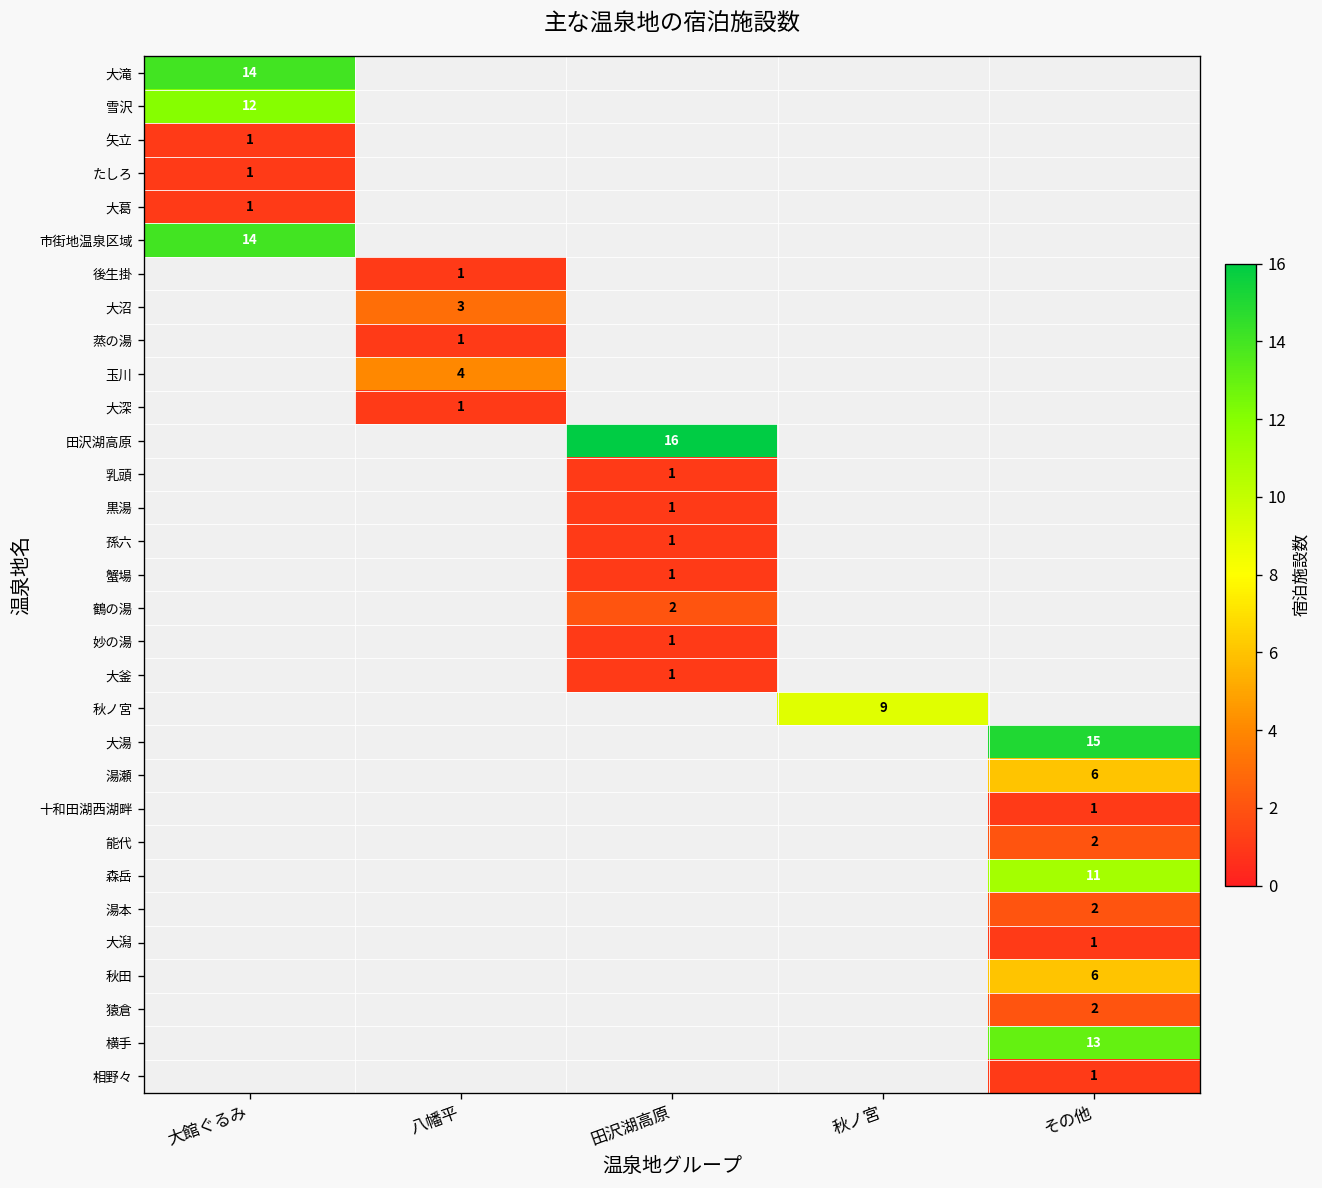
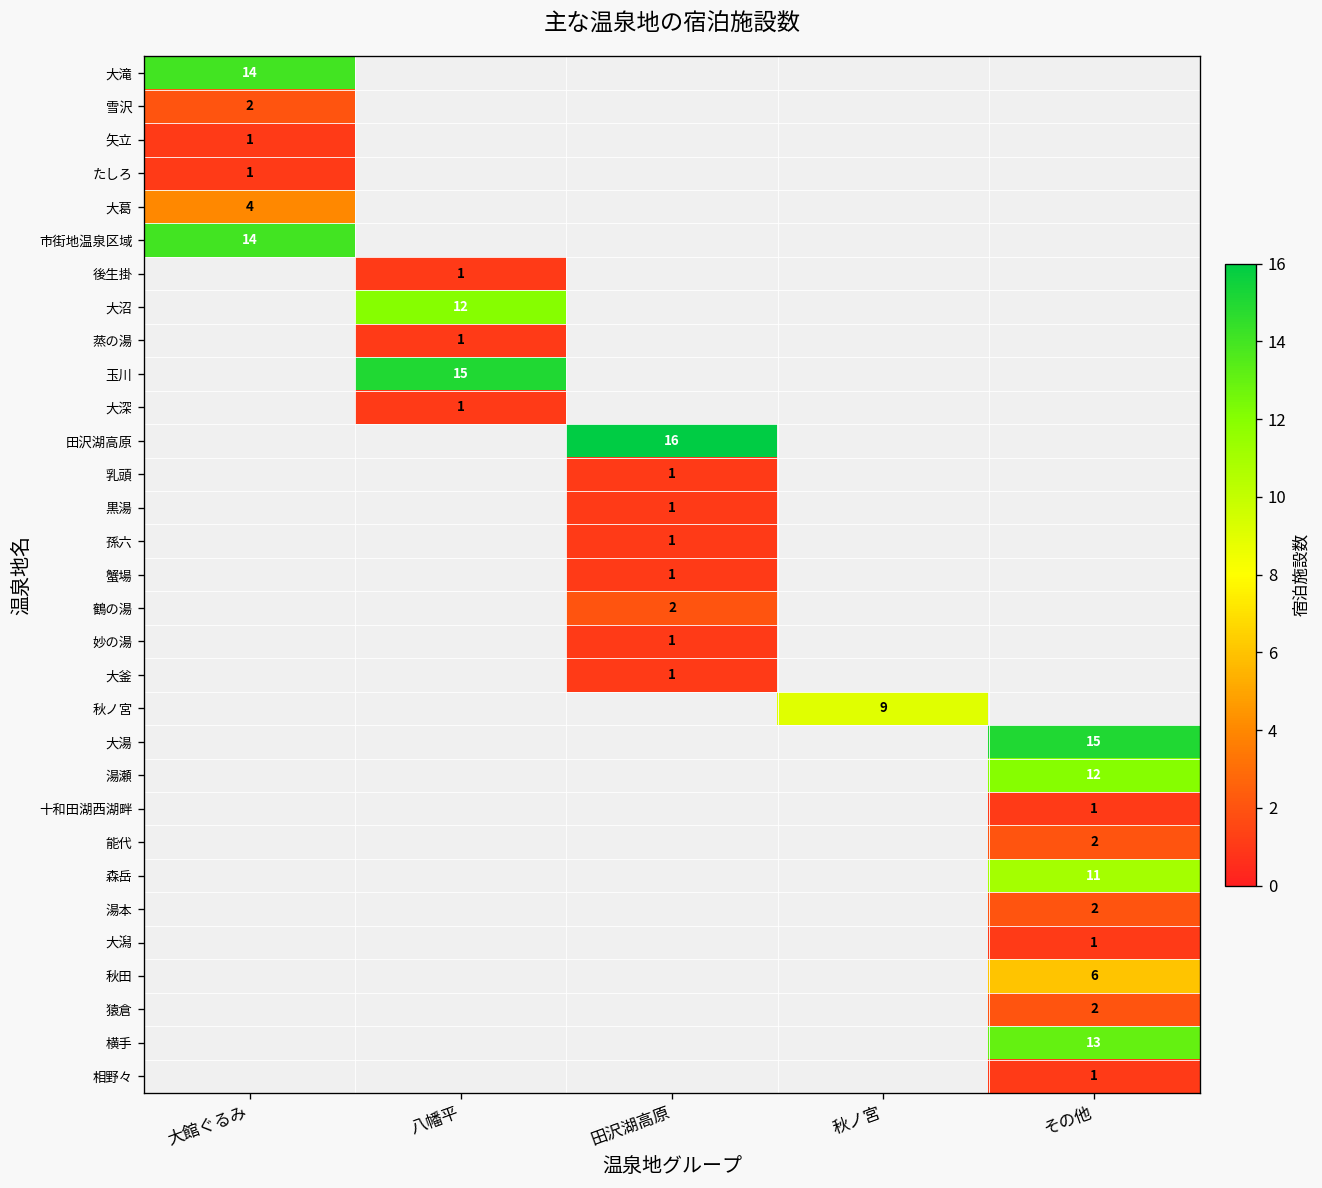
  {
    "大滝": {
      "大館ぐるみ": 14
    },
    "雪沢": {
-     "大館ぐるみ": 12
+     "大館ぐるみ": 2
    },
    "矢立": {
      "大館ぐるみ": 1
    },
    "たしろ": {
      "大館ぐるみ": 1
    },
    "大葛": {
-     "大館ぐるみ": 1
+     "大館ぐるみ": 4
    },
    "市街地温泉区域": {
      "大館ぐるみ": 14
    },
    "後生掛": {
      "八幡平": 1
    },
    "大沼": {
-     "八幡平": 3
+     "八幡平": 12
    },
    "蒸の湯": {
      "八幡平": 1
    },
    "玉川": {
-     "八幡平": 4
+     "八幡平": 15
    },
    "大深": {
      "八幡平": 1
    },
    "田沢湖高原": {
      "田沢湖高原": 16
    },
    "乳頭": {
      "田沢湖高原": 1
    },
    "黒湯": {
      "田沢湖高原": 1
    },
    "孫六": {
      "田沢湖高原": 1
    },
    "蟹場": {
      "田沢湖高原": 1
    },
    "鶴の湯": {
      "田沢湖高原": 2
    },
    "妙の湯": {
      "田沢湖高原": 1
    },
    "大釜": {
      "田沢湖高原": 1
    },
    "秋ノ宮": {
      "秋ノ宮": 9
    },
    "大湯": {
      "その他": 15
    },
    "湯瀬": {
-     "その他": 6
+     "その他": 12
    },
    "十和田湖西湖畔": {
      "その他": 1
    },
    "能代": {
      "その他": 2
    },
    "森岳": {
      "その他": 11
    },
    "湯本": {
      "その他": 2
    },
    "大潟": {
      "その他": 1
    },
    "秋田": {
      "その他": 6
    },
    "猿倉": {
      "その他": 2
    },
    "横手": {
      "その他": 13
    },
    "相野々": {
      "その他": 1
    }
  }
